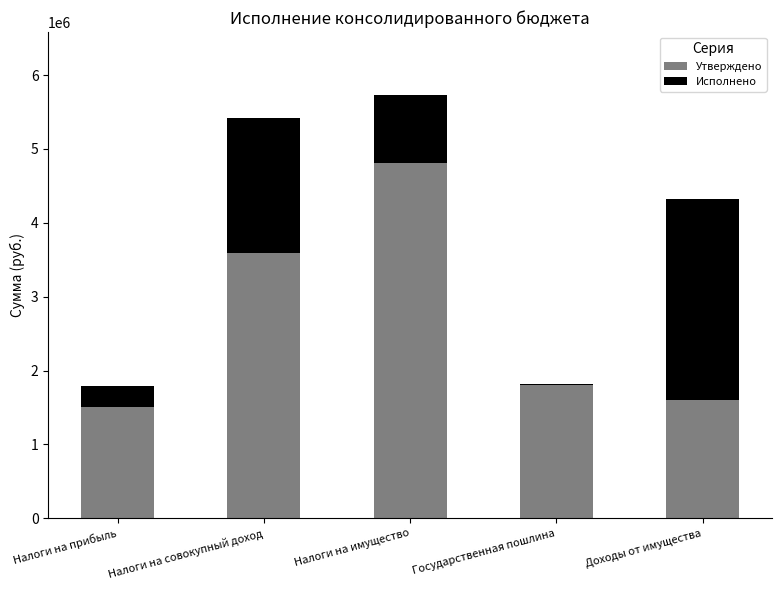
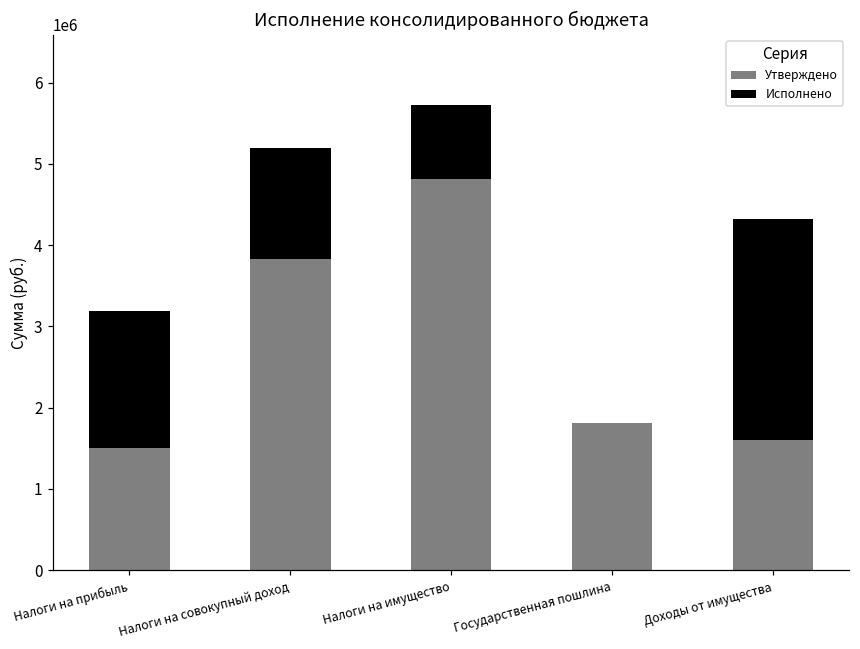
  {
    "Утверждено": {
      "Налоги на прибыль": 1500000,
-     "Налоги на совокупный доход": 3600000,
+     "Налоги на совокупный доход": 3800000,
      "Налоги на имущество": 4800000,
      "Государственная пошлина": 1800000,
      "Доходы от имущества": 1600000
    },
    "Исполнено": {
-     "Налоги на прибыль": 300000,
-     "Налоги на совокупный доход": 1800000,
+     "Налоги на прибыль": 1700000,
+     "Налоги на совокупный доход": 1400000,
      "Налоги на имущество": 900000,
      "Доходы от имущества": 2700000
    }
  }
